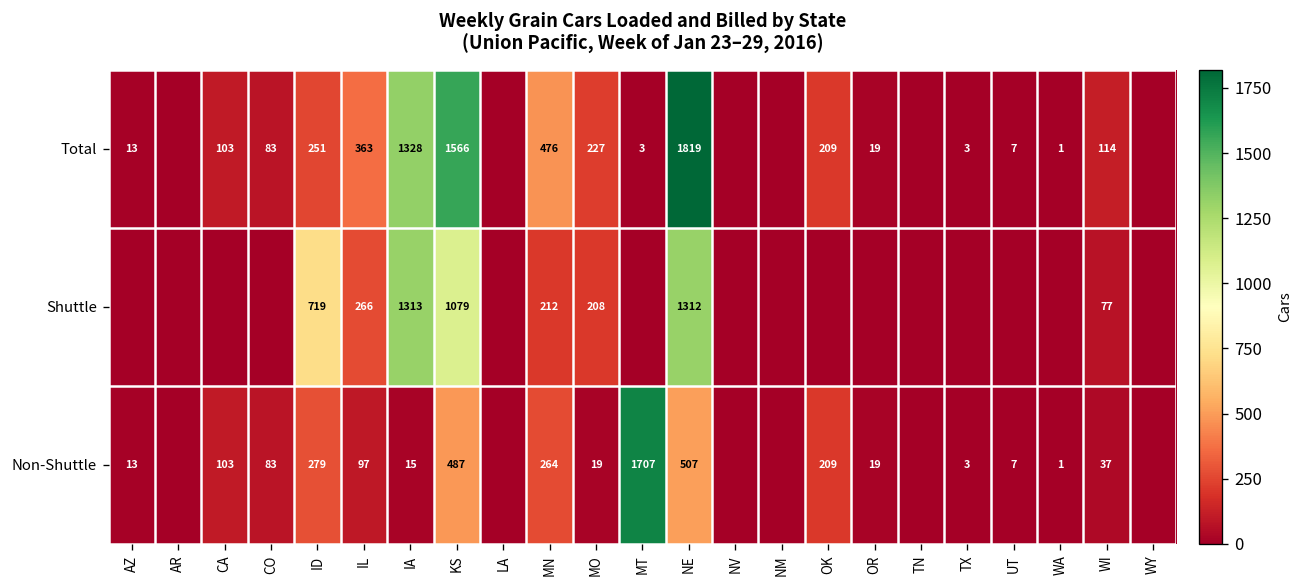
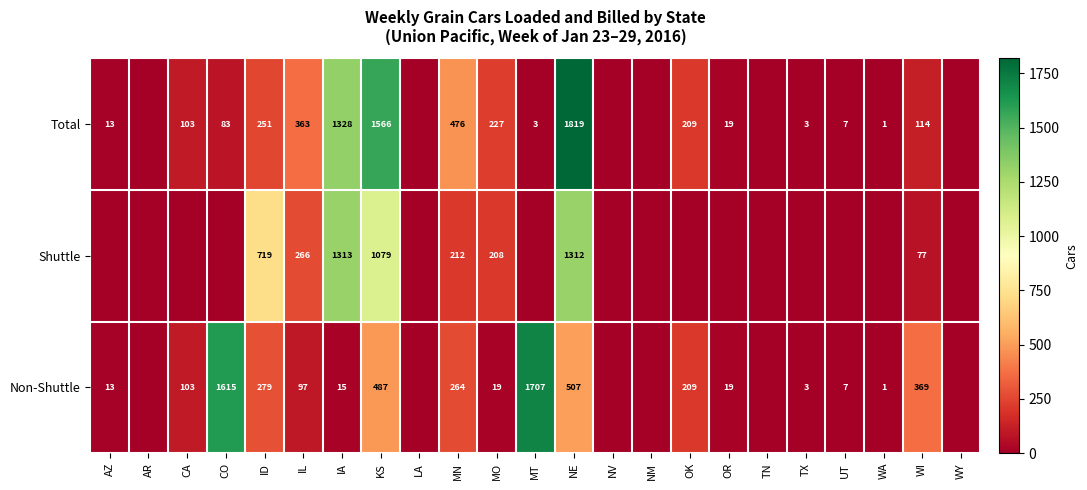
  {
    "Total": {
      "AZ": 13,
      "CA": 103,
      "CO": 83,
      "ID": 251,
      "IL": 363,
      "IA": 1328,
      "KS": 1566,
      "MN": 476,
      "MO": 227,
      "MT": 3,
      "NE": 1819,
      "OK": 209,
      "OR": 19,
      "TX": 3,
      "UT": 7,
      "WA": 1,
      "WI": 114
    },
    "Shuttle": {
      "ID": 719,
      "IL": 266,
      "IA": 1313,
      "KS": 1079,
      "MN": 212,
      "MO": 208,
      "NE": 1312,
      "WI": 77
    },
    "Non-Shuttle": {
      "AZ": 13,
      "CA": 103,
-     "CO": 83,
+     "CO": 1615,
      "ID": 279,
      "IL": 97,
      "IA": 15,
      "KS": 487,
      "MN": 264,
      "MO": 19,
      "MT": 1707,
      "NE": 507,
      "OK": 209,
      "OR": 19,
      "TX": 3,
      "UT": 7,
      "WA": 1,
-     "WI": 37
+     "WI": 369
    }
  }
